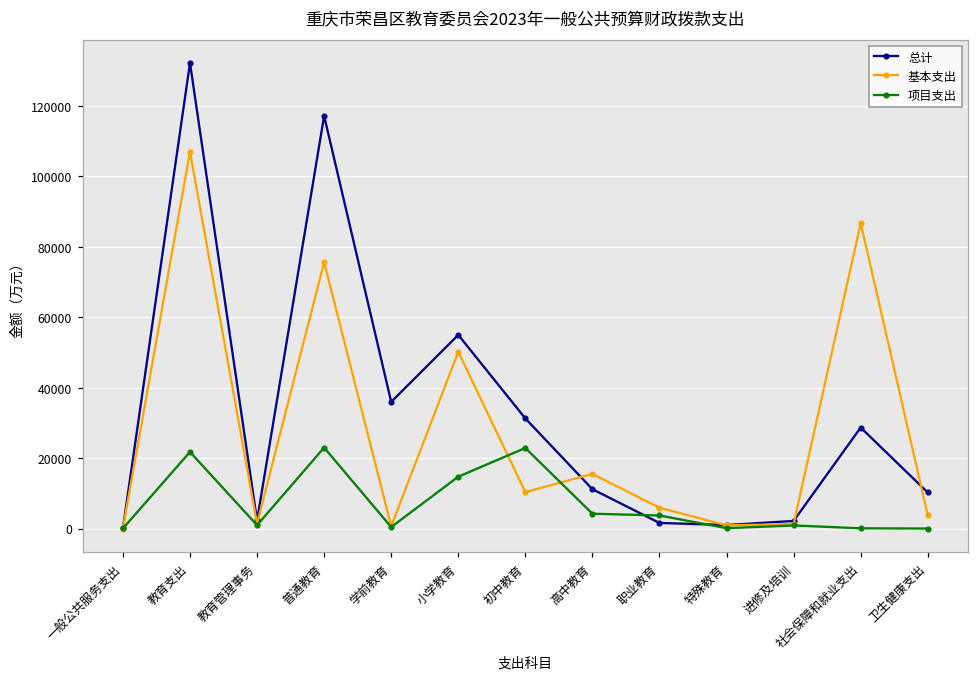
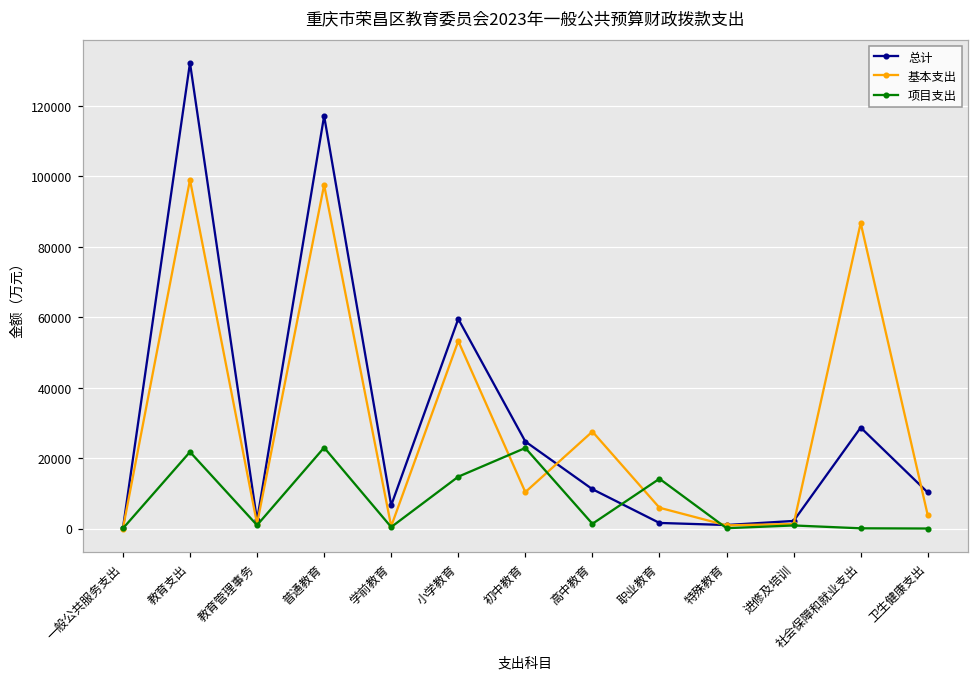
  {
    "总计": {
      "教育支出": 132000,
      "教育管理事务": 2000,
      "普通教育": 117000,
-     "学前教育": 36000,
-     "小学教育": 55000,
-     "初中教育": 31000,
+     "学前教育": 7000,
+     "小学教育": 60000,
+     "初中教育": 25000,
      "高中教育": 11000,
      "职业教育": 2000,
      "进修及培训": 2000,
      "社会保障和就业支出": 29000,
      "卫生健康支出": 10000
    },
    "基本支出": {
-     "教育支出": 107000,
-     "普通教育": 76000,
-     "小学教育": 50000,
+     "教育支出": 99000,
+     "普通教育": 98000,
+     "小学教育": 53000,
      "初中教育": 10000,
-     "高中教育": 16000,
+     "高中教育": 28000,
      "职业教育": 6000,
      "社会保障和就业支出": 87000,
      "卫生健康支出": 4000
    },
    "项目支出": {
      "教育支出": 22000,
      "普通教育": 23000,
      "小学教育": 15000,
      "初中教育": 23000,
-     "高中教育": 4000,
-     "职业教育": 4000,
+     "高中教育": 1000,
+     "职业教育": 14000,
      "特殊教育": 0,
      "社会保障和就业支出": 0,
      "卫生健康支出": 0
    }
  }
